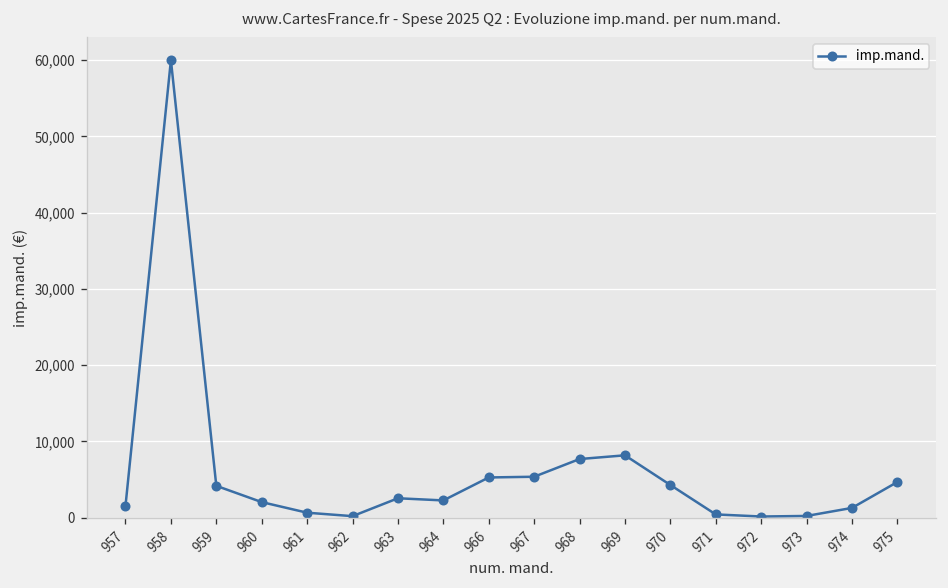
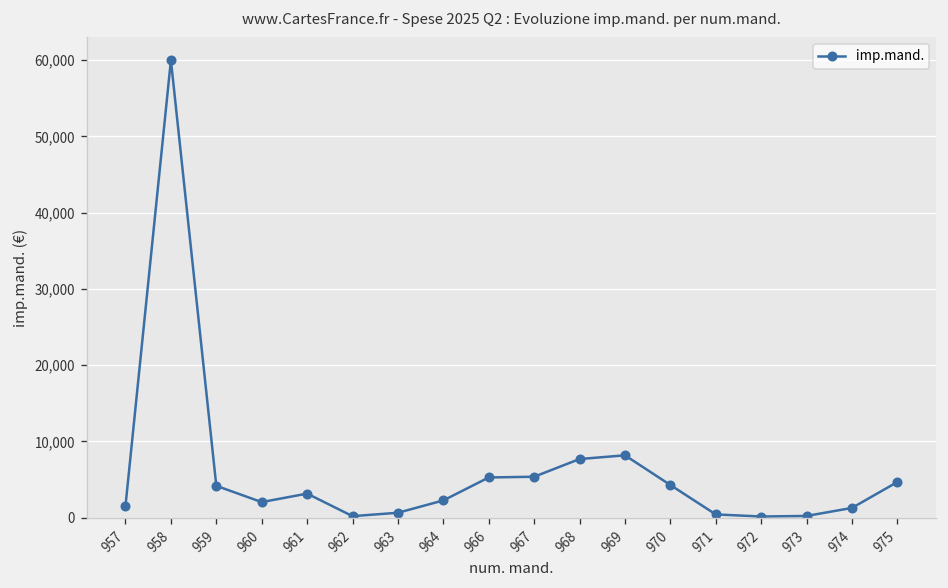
  {
    "957": "2,000",
    "958": "60,000",
    "959": "4,000",
    "960": "2,000",
-   "961": "1,000",
+   "961": "3,000",
    "962": "0",
-   "963": "3,000",
+   "963": "1,000",
    "964": "2,000",
    "966": "5,000",
    "967": "5,000",
    "968": "8,000",
    "969": "8,000",
    "970": "4,000",
    "971": "0",
    "972": "0",
    "973": "0",
    "974": "1,000",
    "975": "5,000"
  }
